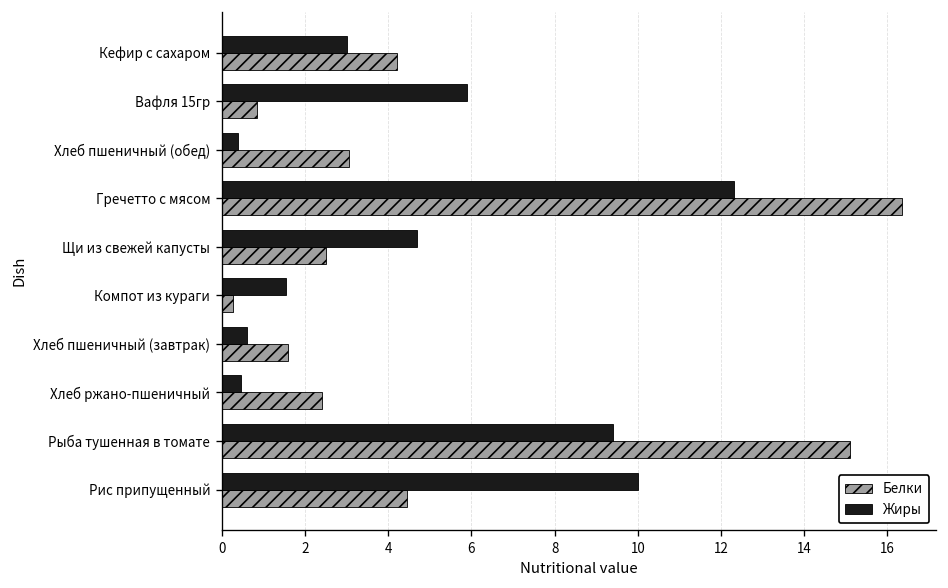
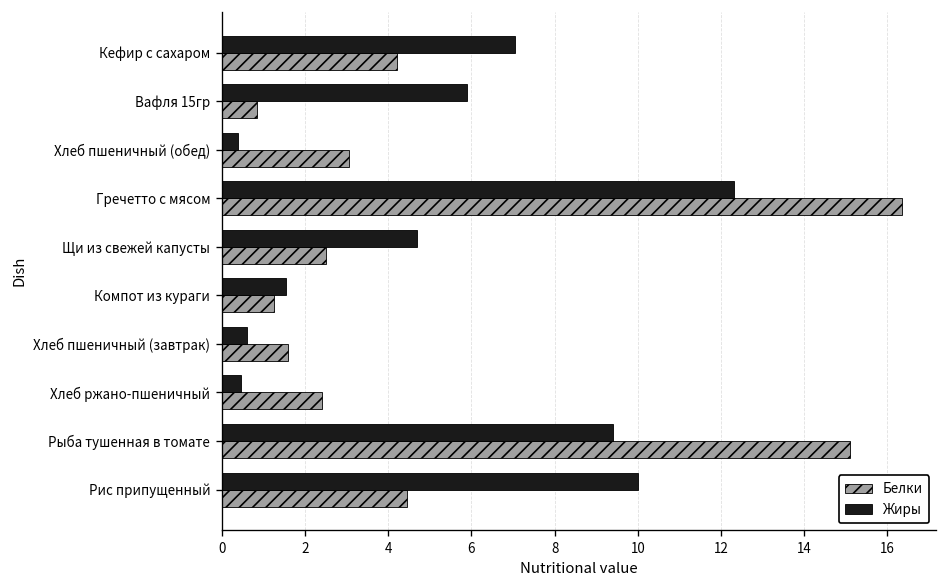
  {
    "Белки": {
      "Кефир с сахаром": 4.2,
      "Вафля 15гр": 0.9,
      "Хлеб пшеничный (обед)": 3.1,
      "Гречетто с мясом": 16.4,
      "Щи из свежей капусты": 2.5,
-     "Компот из кураги": 0.3,
+     "Компот из кураги": 1.3,
      "Хлеб пшеничный (завтрак)": 1.6,
      "Хлеб ржано-пшеничный": 2.4,
      "Рыба тушенная в томате": 15.1,
      "Рис припущенный": 4.4
    },
    "Жиры": {
-     "Кефир с сахаром": 3.0,
+     "Кефир с сахаром": 7.0,
      "Вафля 15гр": 5.9,
      "Хлеб пшеничный (обед)": 0.4,
      "Гречетто с мясом": 12.3,
      "Щи из свежей капусты": 4.7,
      "Компот из кураги": 1.5,
      "Хлеб пшеничный (завтрак)": 0.6,
      "Хлеб ржано-пшеничный": 0.5,
      "Рыба тушенная в томате": 9.4,
      "Рис припущенный": 10.0
    }
  }
